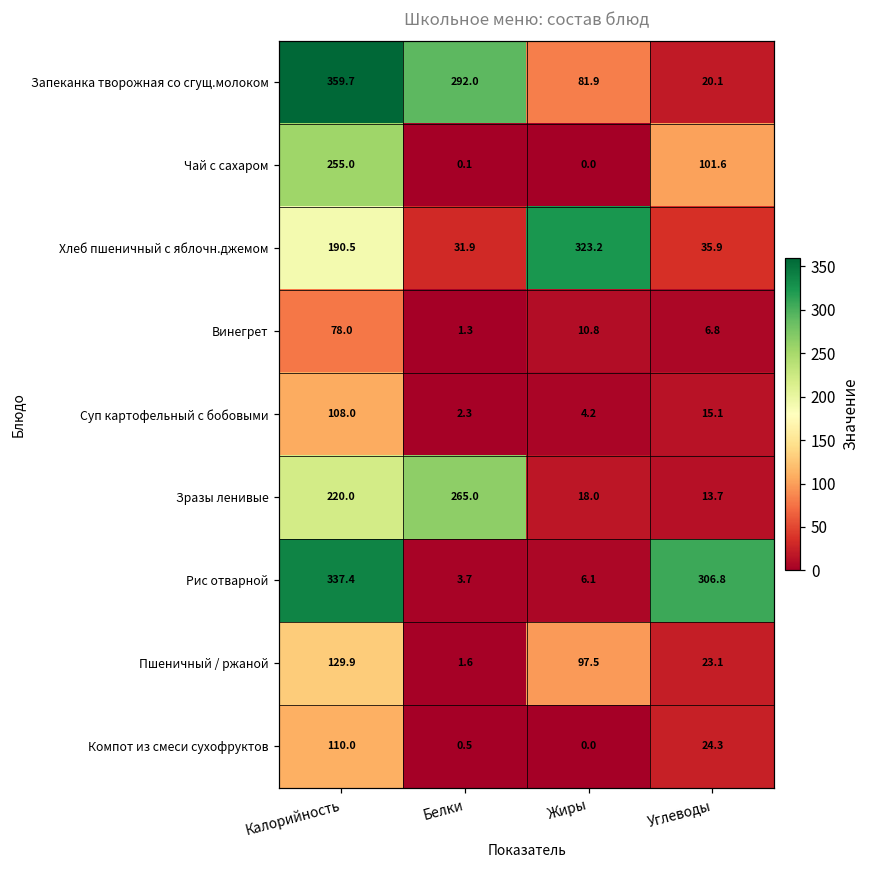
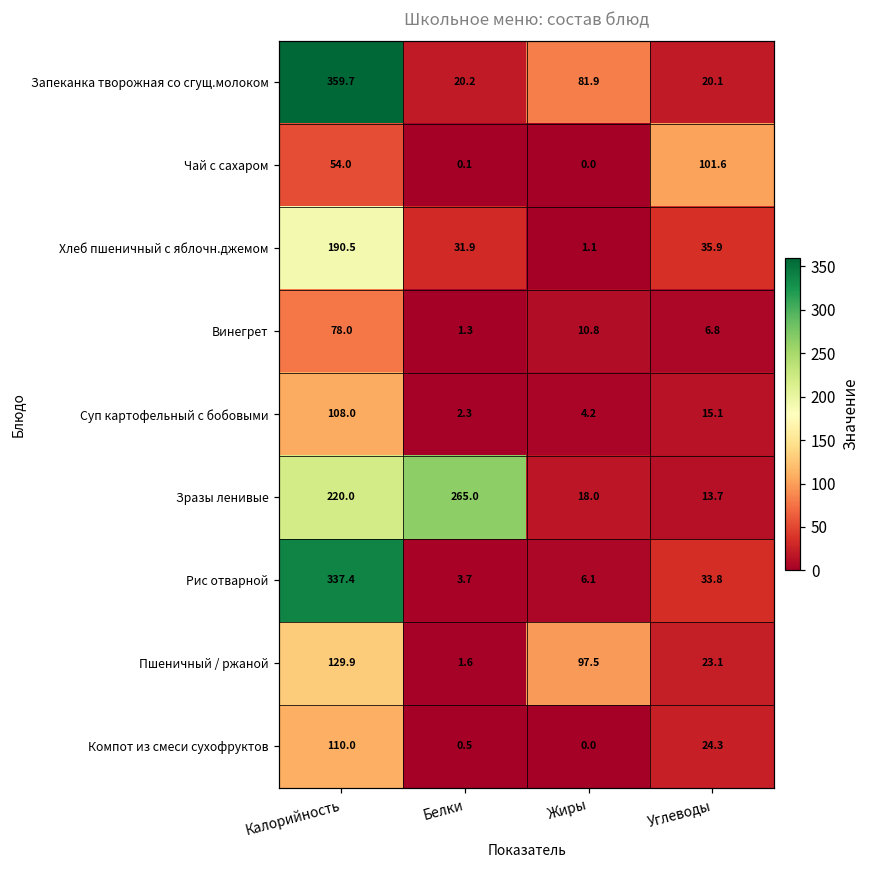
  {
    "Запеканка творожная со сгущ.молоком": {
      "Калорийность": 359.7,
-     "Белки": 292.0,
+     "Белки": 20.2,
      "Жиры": 81.9,
      "Углеводы": 20.1
    },
    "Чай с сахаром": {
-     "Калорийность": 255.0,
+     "Калорийность": 54.0,
      "Белки": 0.1,
      "Жиры": 0.0,
      "Углеводы": 101.6
    },
    "Хлеб пшеничный с яблочн.джемом": {
      "Калорийность": 190.5,
      "Белки": 31.9,
-     "Жиры": 323.2,
+     "Жиры": 1.1,
      "Углеводы": 35.9
    },
    "Винегрет": {
      "Калорийность": 78.0,
      "Белки": 1.3,
      "Жиры": 10.8,
      "Углеводы": 6.8
    },
    "Суп картофельный с бобовыми": {
      "Калорийность": 108.0,
      "Белки": 2.3,
      "Жиры": 4.2,
      "Углеводы": 15.1
    },
    "Зразы ленивые": {
      "Калорийность": 220.0,
      "Белки": 265.0,
      "Жиры": 18.0,
      "Углеводы": 13.7
    },
    "Рис отварной": {
      "Калорийность": 337.4,
      "Белки": 3.7,
      "Жиры": 6.1,
-     "Углеводы": 306.8
+     "Углеводы": 33.8
    },
    "Пшеничный / ржаной": {
      "Калорийность": 129.9,
      "Белки": 1.6,
      "Жиры": 97.5,
      "Углеводы": 23.1
    },
    "Компот из смеси сухофруктов": {
      "Калорийность": 110.0,
      "Белки": 0.5,
      "Жиры": 0.0,
      "Углеводы": 24.3
    }
  }
